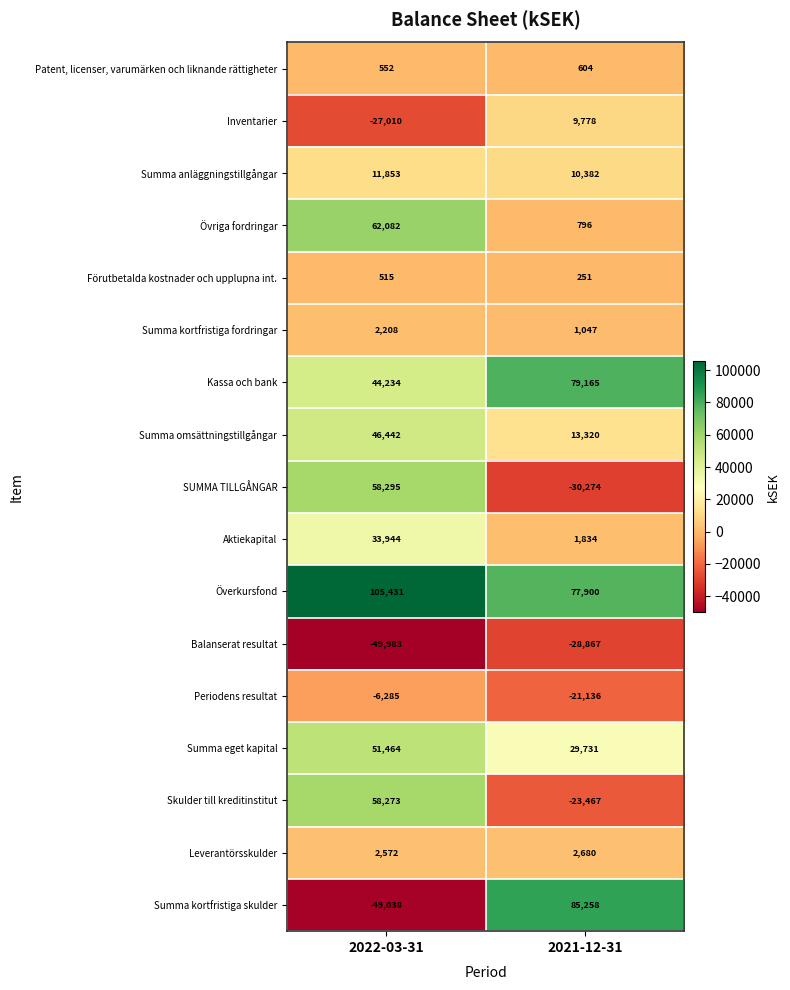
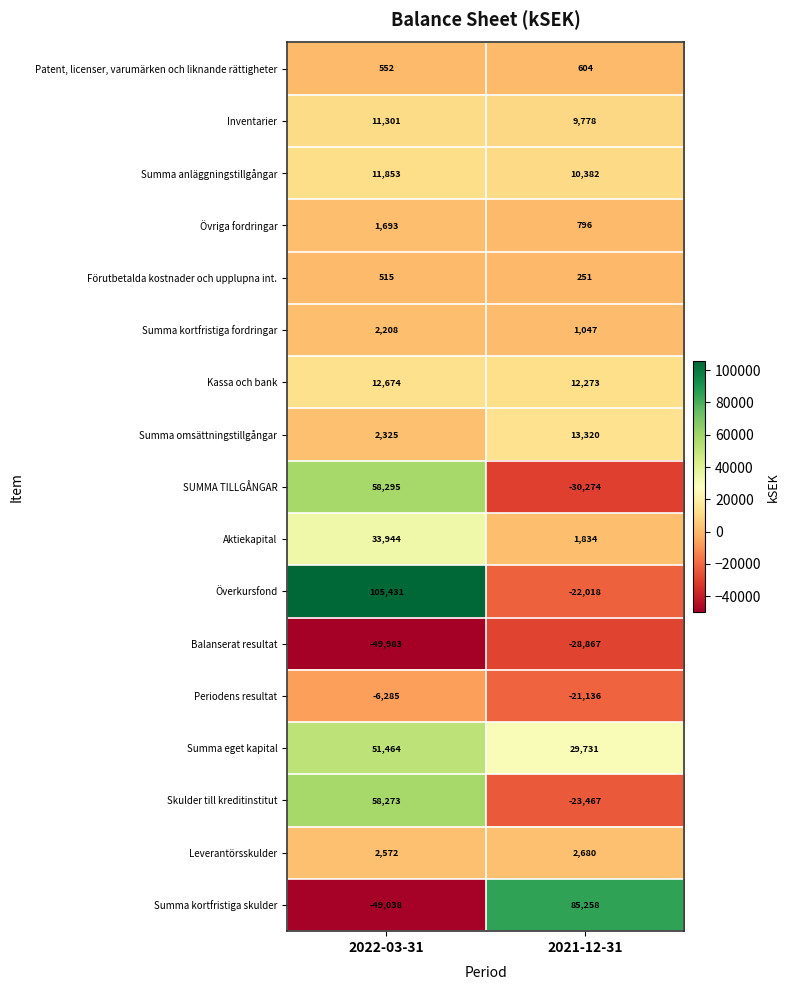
  {
    "Patent, licenser, varumärken och liknande rättigheter": {
      "2022-03-31": "552",
      "2021-12-31": "604"
    },
    "Inventarier": {
-     "2022-03-31": "-27,010",
+     "2022-03-31": "11,301",
      "2021-12-31": "9,778"
    },
    "Summa anläggningstillgångar": {
      "2022-03-31": "11,853",
      "2021-12-31": "10,382"
    },
    "Övriga fordringar": {
-     "2022-03-31": "62,082",
+     "2022-03-31": "1,693",
      "2021-12-31": "796"
    },
    "Förutbetalda kostnader och upplupna int.": {
      "2022-03-31": "515",
      "2021-12-31": "251"
    },
    "Summa kortfristiga fordringar": {
      "2022-03-31": "2,208",
      "2021-12-31": "1,047"
    },
    "Kassa och bank": {
-     "2022-03-31": "44,234",
-     "2021-12-31": "79,165"
+     "2022-03-31": "12,674",
+     "2021-12-31": "12,273"
    },
    "Summa omsättningstillgångar": {
-     "2022-03-31": "46,442",
+     "2022-03-31": "2,325",
      "2021-12-31": "13,320"
    },
    "SUMMA TILLGÅNGAR": {
      "2022-03-31": "58,295",
      "2021-12-31": "-30,274"
    },
    "Aktiekapital": {
      "2022-03-31": "33,944",
      "2021-12-31": "1,834"
    },
    "Överkursfond": {
      "2022-03-31": "105,431",
-     "2021-12-31": "77,900"
+     "2021-12-31": "-22,018"
    },
    "Balanserat resultat": {
      "2022-03-31": "-49,983",
      "2021-12-31": "-28,867"
    },
    "Periodens resultat": {
      "2022-03-31": "-6,285",
      "2021-12-31": "-21,136"
    },
    "Summa eget kapital": {
      "2022-03-31": "51,464",
      "2021-12-31": "29,731"
    },
    "Skulder till kreditinstitut": {
      "2022-03-31": "58,273",
      "2021-12-31": "-23,467"
    },
    "Leverantörsskulder": {
      "2022-03-31": "2,572",
      "2021-12-31": "2,680"
    },
    "Summa kortfristiga skulder": {
      "2022-03-31": "-49,038",
      "2021-12-31": "85,258"
    }
  }
